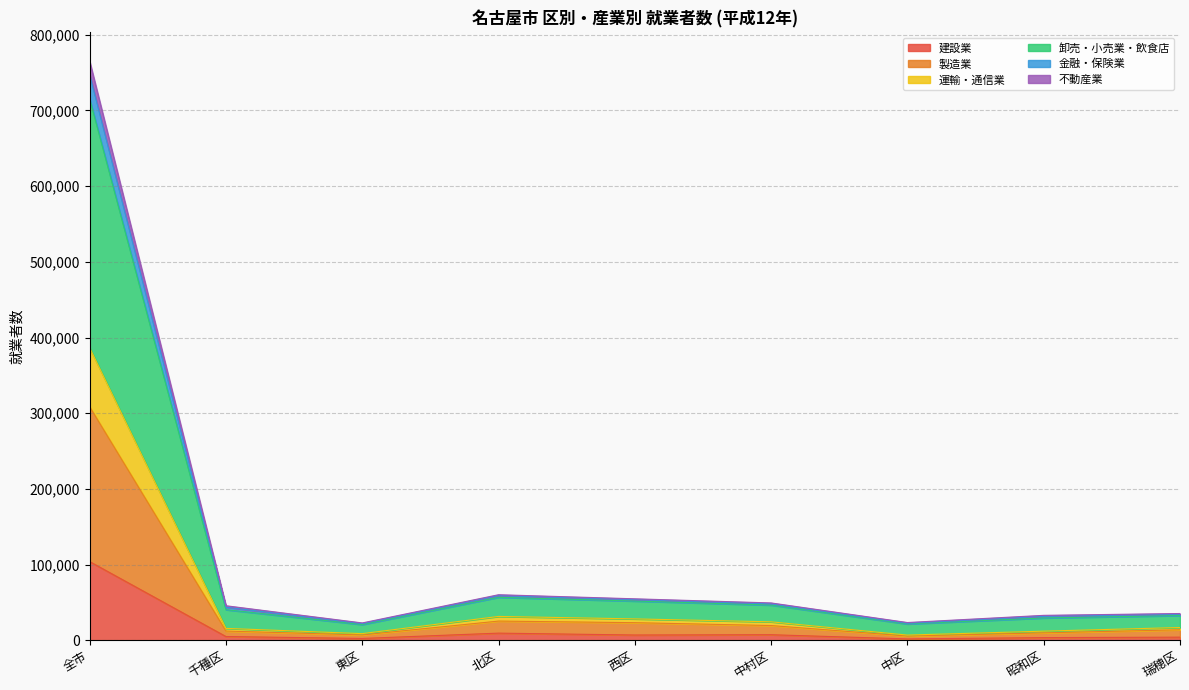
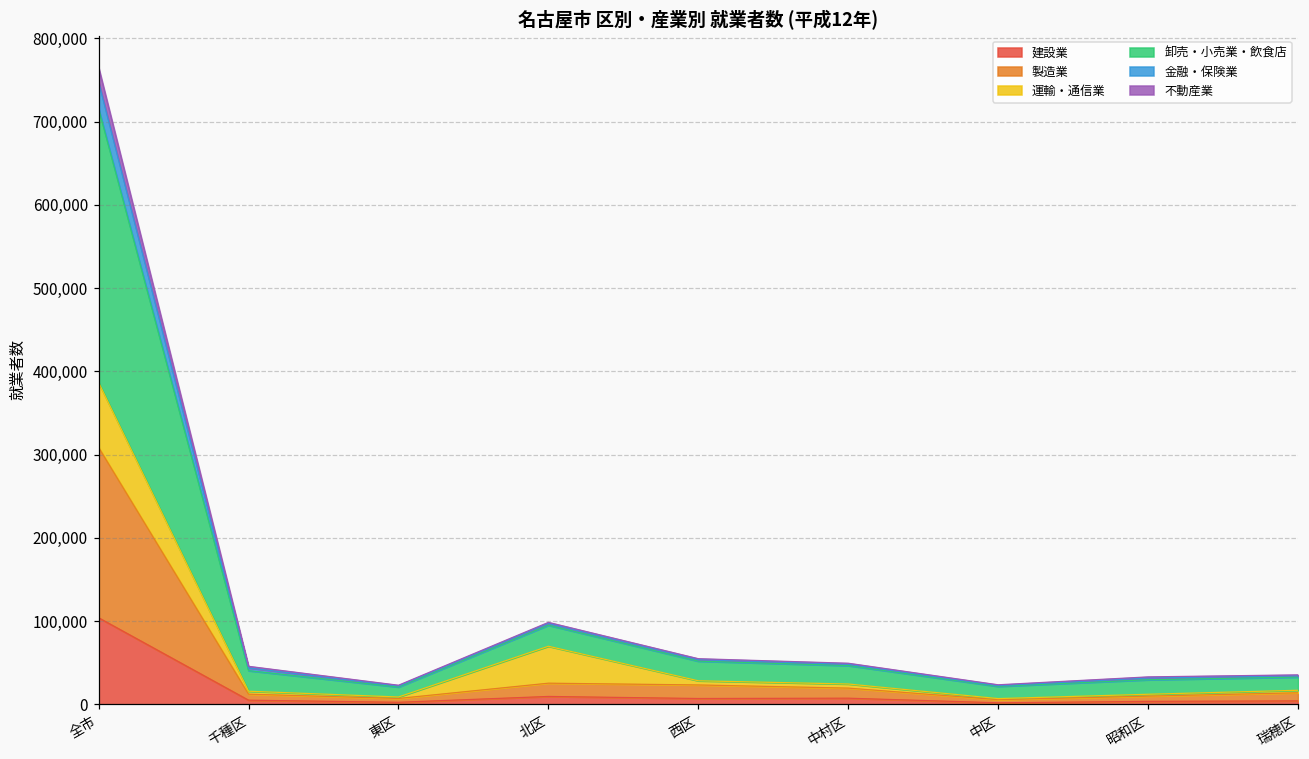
  {
    "運輸・通信業": {
      "全市": "80,000",
      "千種区": "0",
-     "北区": "10,000",
+     "北区": "40,000",
      "西区": "10,000",
      "中村区": "0"
    },
    "卸売・小売業・飲食店": {
      "全市": "330,000"
    },
    "金融・保険業": {
      "全市": "30,000"
    },
    "不動産業": {
      "全市": "20,000"
    }
  }
